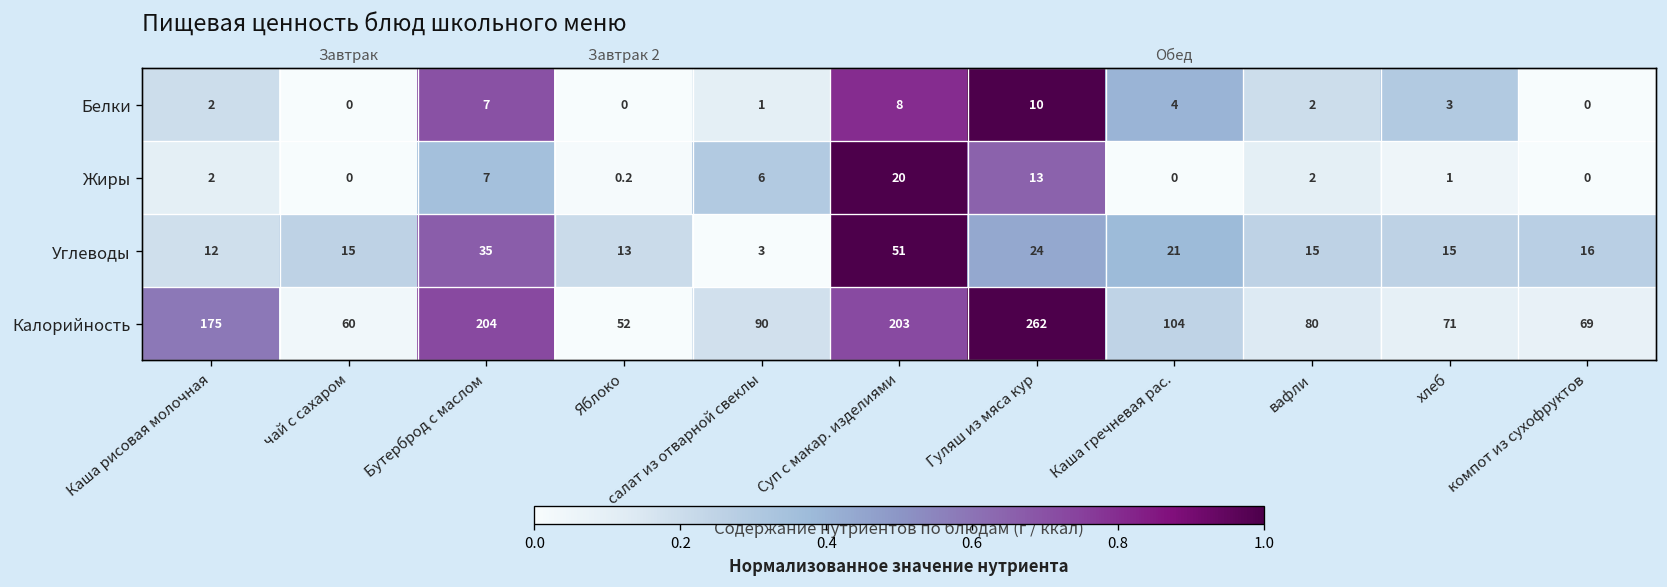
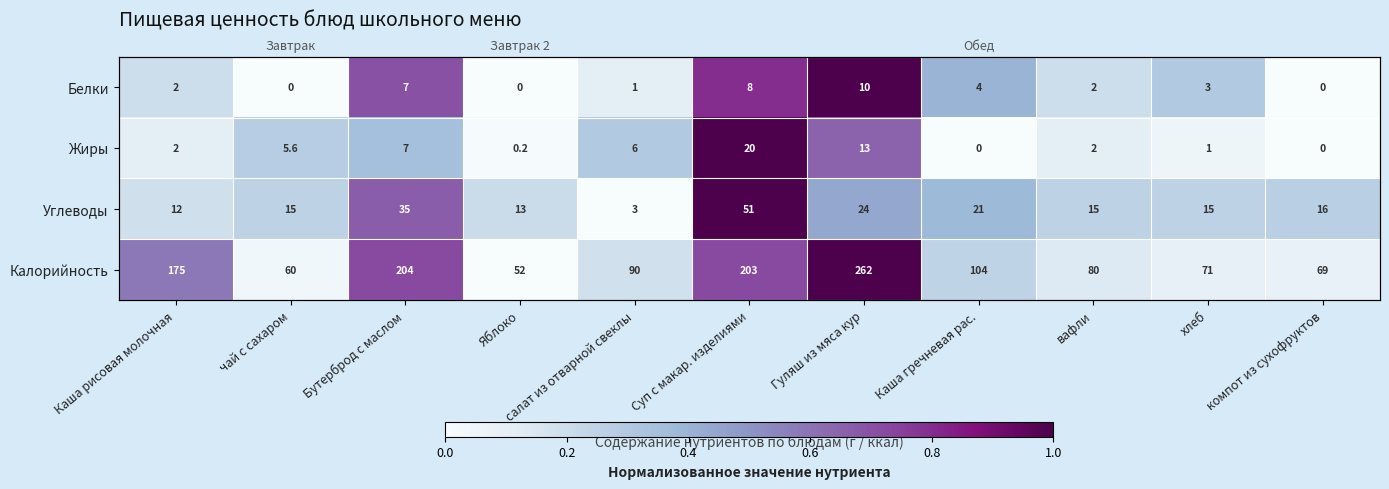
  {
    "Белки": {
      "Каша рисовая молочная": 2,
      "чай с сахаром": 0,
      "Бутерброд с маслом": 7,
      "Яблоко": 0,
      "салат из отварной свеклы": 1,
      "Суп с макар. изделиями": 8,
      "Гуляш из мяса кур": 10,
      "Каша гречневая рас.": 4,
      "вафли": 2,
      "хлеб": 3,
      "компот из сухофруктов": 0
    },
    "Жиры": {
      "Каша рисовая молочная": 2,
-     "чай с сахаром": 0,
+     "чай с сахаром": 5.6,
      "Бутерброд с маслом": 7,
      "Яблоко": 0.2,
      "салат из отварной свеклы": 6,
      "Суп с макар. изделиями": 20,
      "Гуляш из мяса кур": 13,
      "Каша гречневая рас.": 0,
      "вафли": 2,
      "хлеб": 1,
      "компот из сухофруктов": 0
    },
    "Углеводы": {
      "Каша рисовая молочная": 12,
      "чай с сахаром": 15,
      "Бутерброд с маслом": 35,
      "Яблоко": 13,
      "салат из отварной свеклы": 3,
      "Суп с макар. изделиями": 51,
      "Гуляш из мяса кур": 24,
      "Каша гречневая рас.": 21,
      "вафли": 15,
      "хлеб": 15,
      "компот из сухофруктов": 16
    },
    "Калорийность": {
      "Каша рисовая молочная": 175,
      "чай с сахаром": 60,
      "Бутерброд с маслом": 204,
      "Яблоко": 52,
      "салат из отварной свеклы": 90,
      "Суп с макар. изделиями": 203,
      "Гуляш из мяса кур": 262,
      "Каша гречневая рас.": 104,
      "вафли": 80,
      "хлеб": 71,
      "компот из сухофруктов": 69
    }
  }
